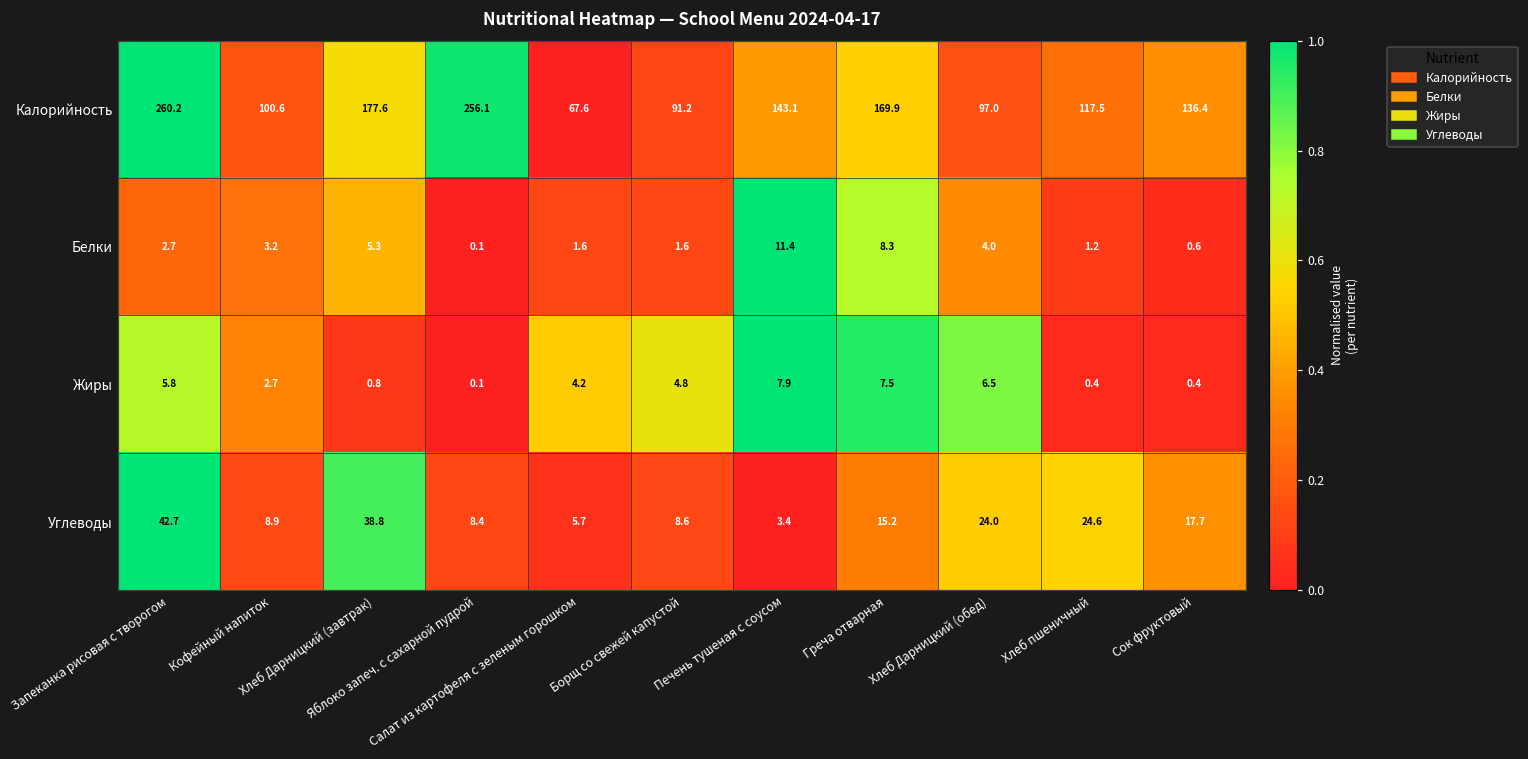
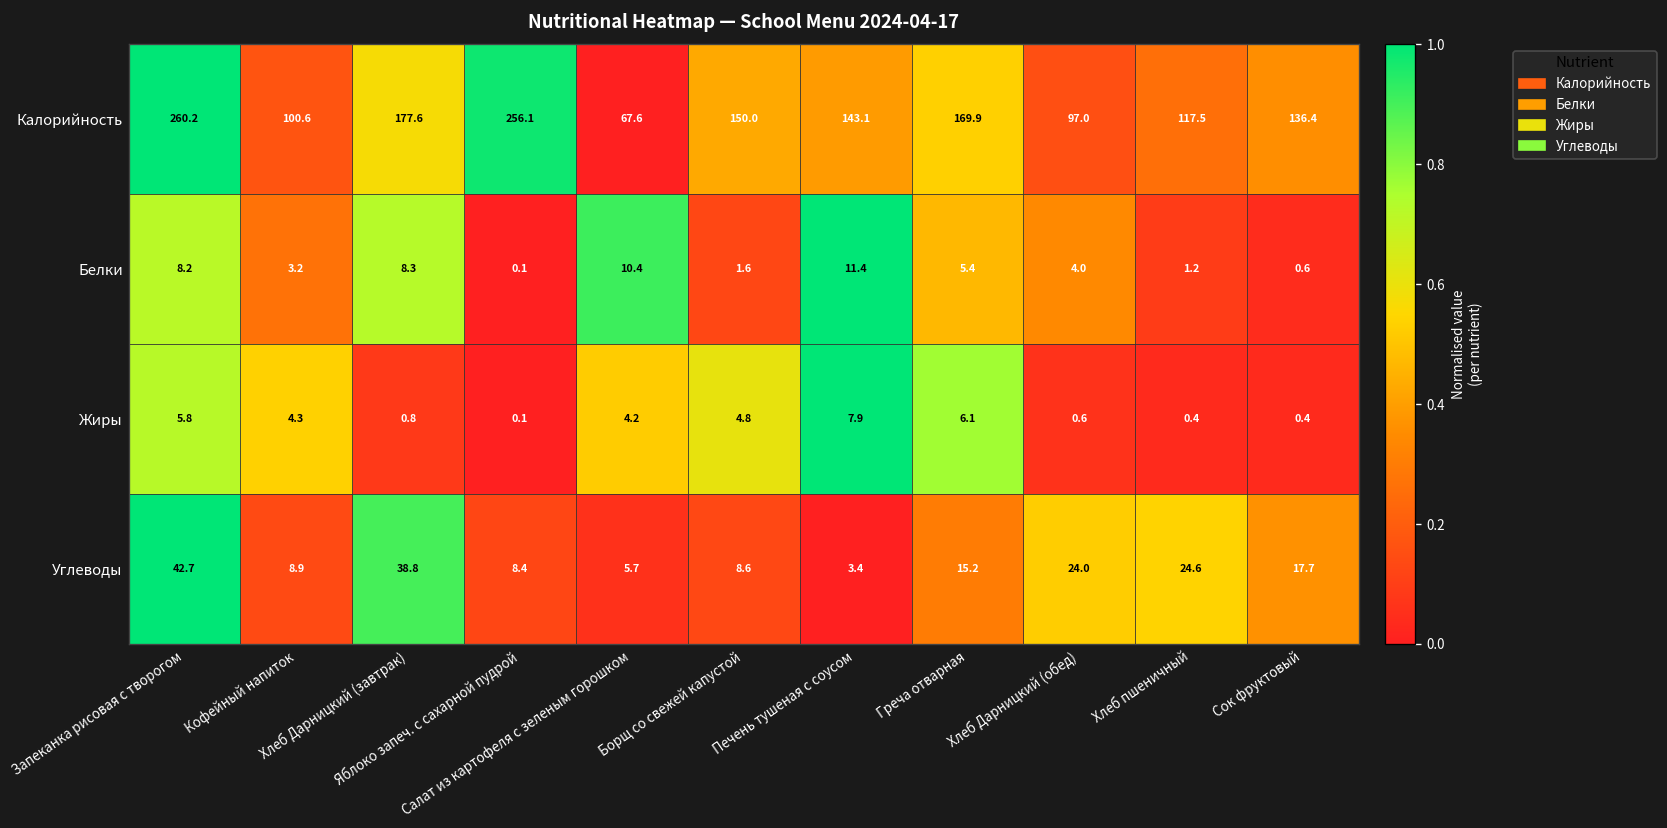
  {
    "Калорийность": {
      "Запеканка рисовая с творогом": 260.2,
      "Кофейный напиток": 100.6,
      "Хлеб Дарницкий (завтрак)": 177.6,
      "Яблоко запеч. с сахарной пудрой": 256.1,
      "Салат из картофеля с зеленым горошком": 67.6,
-     "Борщ со свежей капустой": 91.2,
+     "Борщ со свежей капустой": 150.0,
      "Печень тушеная с соусом": 143.1,
      "Греча отварная": 169.9,
      "Хлеб Дарницкий (обед)": 97.0,
      "Хлеб пшеничный": 117.5,
      "Сок фруктовый": 136.4
    },
    "Белки": {
-     "Запеканка рисовая с творогом": 2.7,
+     "Запеканка рисовая с творогом": 8.2,
      "Кофейный напиток": 3.2,
-     "Хлеб Дарницкий (завтрак)": 5.3,
+     "Хлеб Дарницкий (завтрак)": 8.3,
      "Яблоко запеч. с сахарной пудрой": 0.1,
-     "Салат из картофеля с зеленым горошком": 1.6,
+     "Салат из картофеля с зеленым горошком": 10.4,
      "Борщ со свежей капустой": 1.6,
      "Печень тушеная с соусом": 11.4,
-     "Греча отварная": 8.3,
+     "Греча отварная": 5.4,
      "Хлеб Дарницкий (обед)": 4.0,
      "Хлеб пшеничный": 1.2,
      "Сок фруктовый": 0.6
    },
    "Жиры": {
      "Запеканка рисовая с творогом": 5.8,
-     "Кофейный напиток": 2.7,
+     "Кофейный напиток": 4.3,
      "Хлеб Дарницкий (завтрак)": 0.8,
      "Яблоко запеч. с сахарной пудрой": 0.1,
      "Салат из картофеля с зеленым горошком": 4.2,
      "Борщ со свежей капустой": 4.8,
      "Печень тушеная с соусом": 7.9,
-     "Греча отварная": 7.5,
-     "Хлеб Дарницкий (обед)": 6.5,
+     "Греча отварная": 6.1,
+     "Хлеб Дарницкий (обед)": 0.6,
      "Хлеб пшеничный": 0.4,
      "Сок фруктовый": 0.4
    },
    "Углеводы": {
      "Запеканка рисовая с творогом": 42.7,
      "Кофейный напиток": 8.9,
      "Хлеб Дарницкий (завтрак)": 38.8,
      "Яблоко запеч. с сахарной пудрой": 8.4,
      "Салат из картофеля с зеленым горошком": 5.7,
      "Борщ со свежей капустой": 8.6,
      "Печень тушеная с соусом": 3.4,
      "Греча отварная": 15.2,
      "Хлеб Дарницкий (обед)": 24.0,
      "Хлеб пшеничный": 24.6,
      "Сок фруктовый": 17.7
    }
  }
